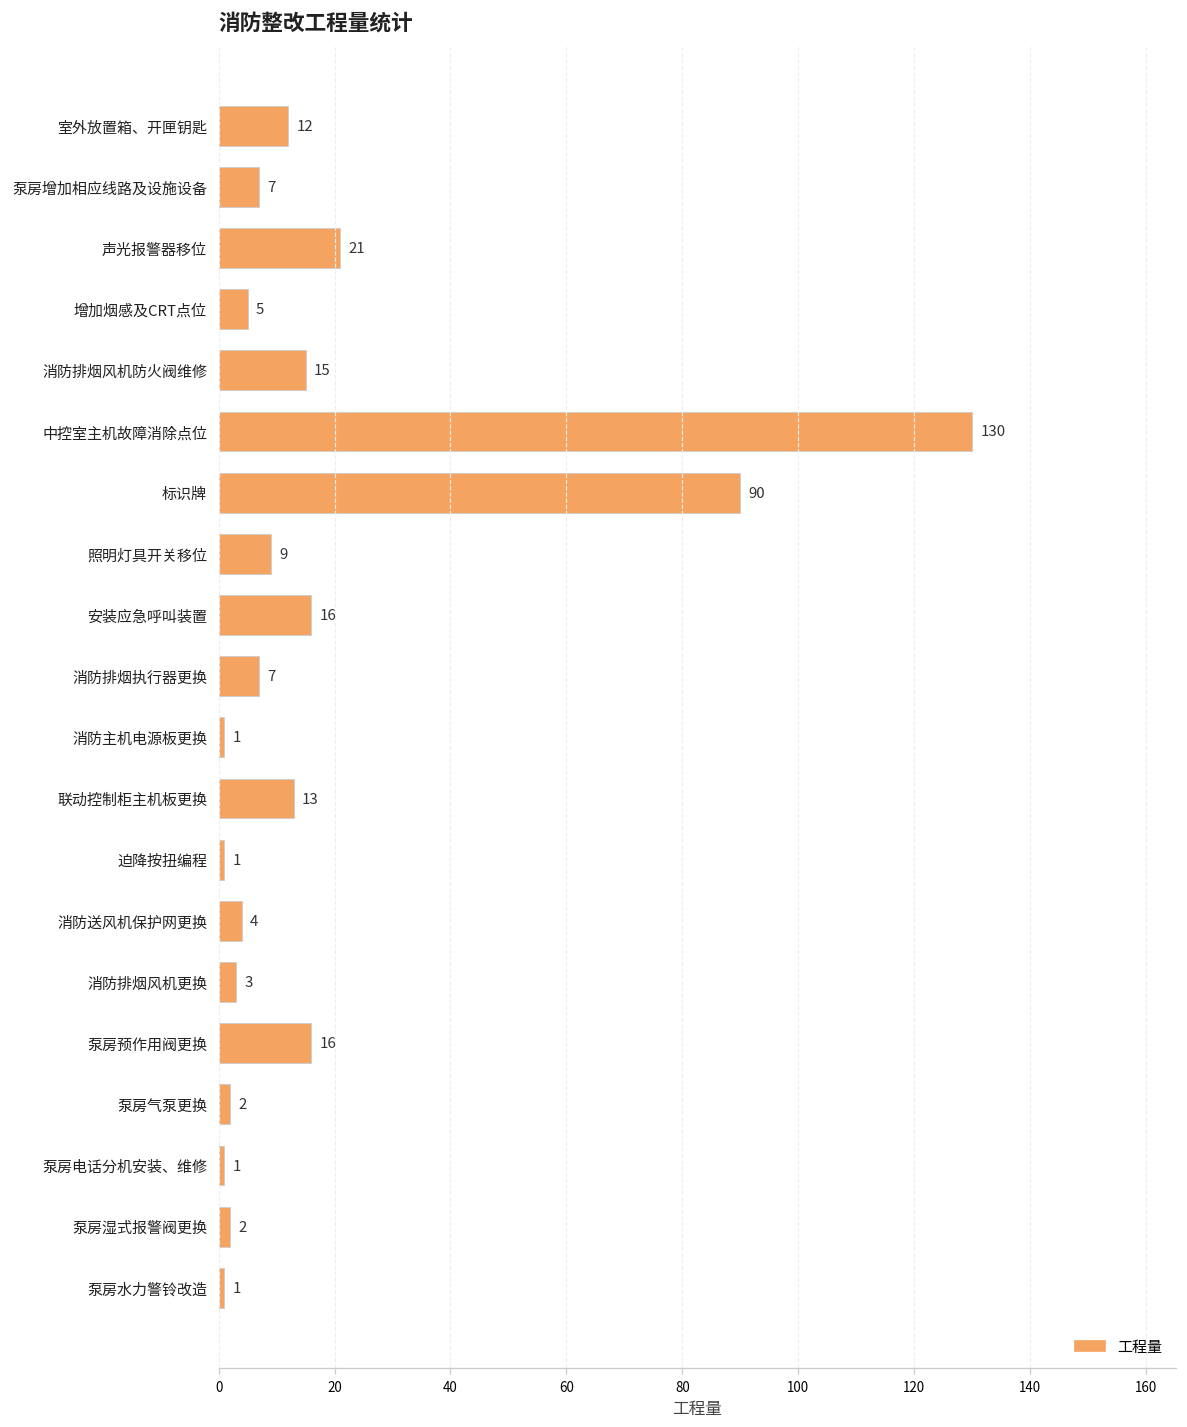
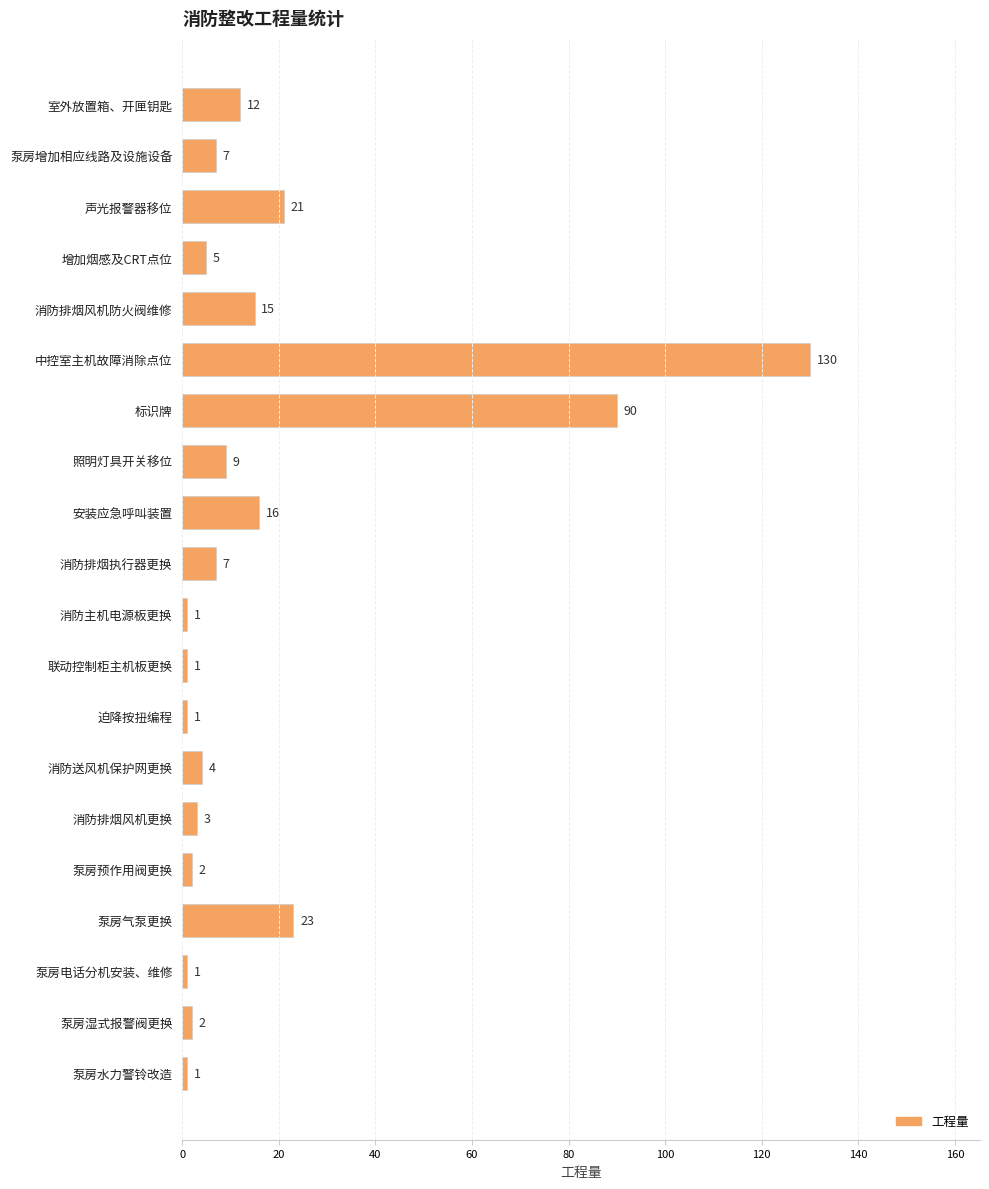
  {
    "室外放置箱、开匣钥匙": 12,
    "泵房增加相应线路及设施设备": 7,
    "声光报警器移位": 21,
    "增加烟感及CRT点位": 5,
    "消防排烟风机防火阀维修": 15,
    "中控室主机故障消除点位": 130,
    "标识牌": 90,
    "照明灯具开关移位": 9,
    "安装应急呼叫装置": 16,
    "消防排烟执行器更换": 7,
    "消防主机电源板更换": 1,
-   "联动控制柜主机板更换": 13,
+   "联动控制柜主机板更换": 1,
    "迫降按扭编程": 1,
    "消防送风机保护网更换": 4,
    "消防排烟风机更换": 3,
-   "泵房预作用阀更换": 16,
-   "泵房气泵更换": 2,
+   "泵房预作用阀更换": 2,
+   "泵房气泵更换": 23,
    "泵房电话分机安装、维修": 1,
    "泵房湿式报警阀更换": 2,
    "泵房水力警铃改造": 1
  }
